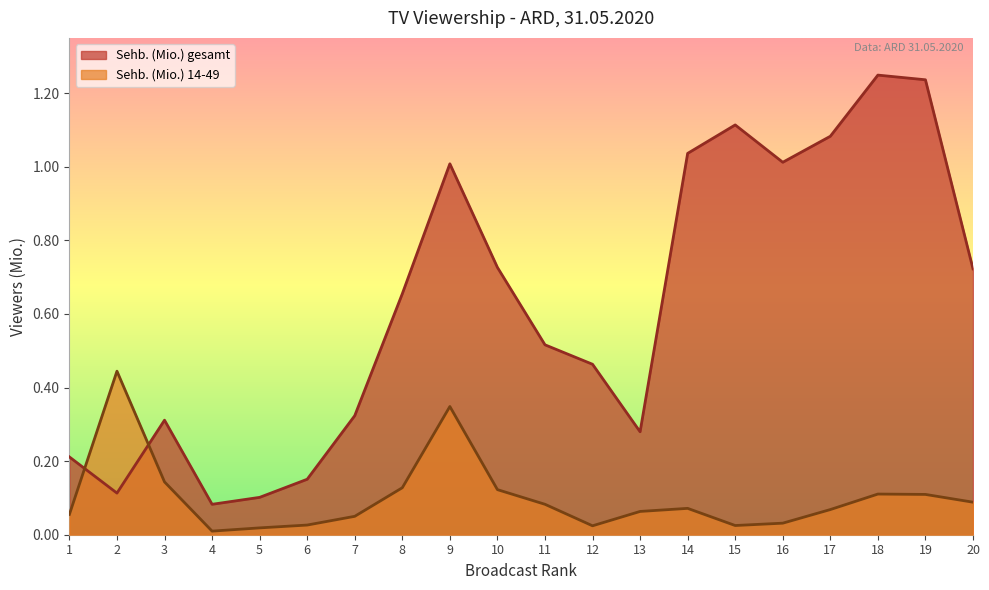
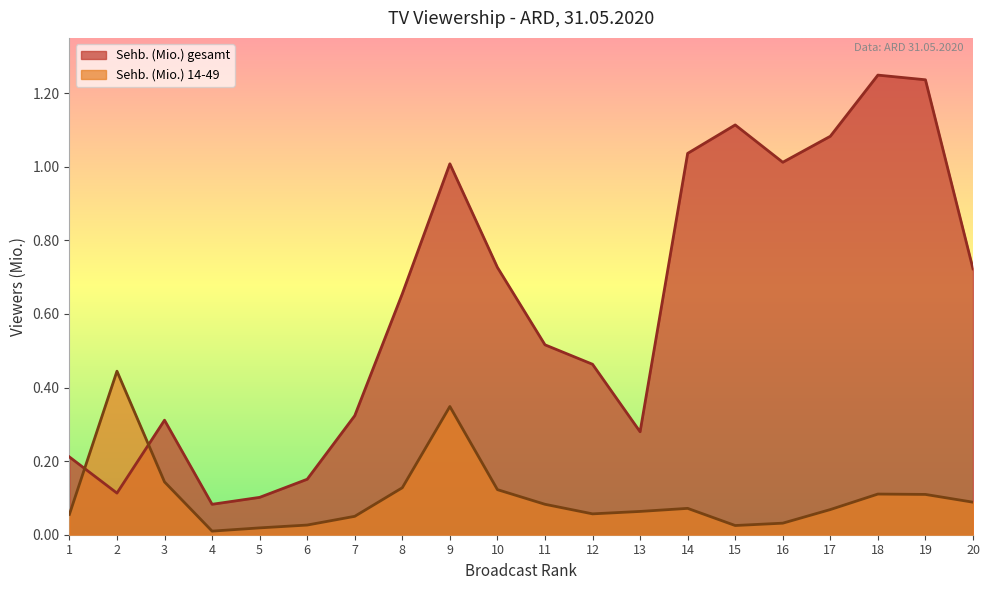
  {
    "Sehb. (Mio.) gesamt": {
      "1": 0.21,
      "2": 0.11,
      "3": 0.31,
      "4": 0.08,
      "5": 0.10,
      "6": 0.15,
      "7": 0.32,
      "8": 0.65,
      "9": 1.01,
      "10": 0.73,
      "11": 0.52,
      "12": 0.46,
      "13": 0.28,
      "14": 1.04,
      "15": 1.11,
      "16": 1.01,
      "17": 1.08,
      "19": 1.24,
      "20": 0.72
    },
    "Sehb. (Mio.) 14-49": {
      "1": 0.06,
      "2": 0.44,
      "3": 0.14,
      "4": 0.01,
      "5": 0.02,
      "6": 0.03,
      "7": 0.05,
      "8": 0.13,
      "9": 0.35,
      "10": 0.12,
      "11": 0.08,
-     "12": 0.02,
+     "12": 0.06,
      "13": 0.06,
      "14": 0.07,
      "15": 0.03,
      "16": 0.03,
      "17": 0.07,
      "18": 0.11,
      "19": 0.11,
      "20": 0.09
    }
  }
